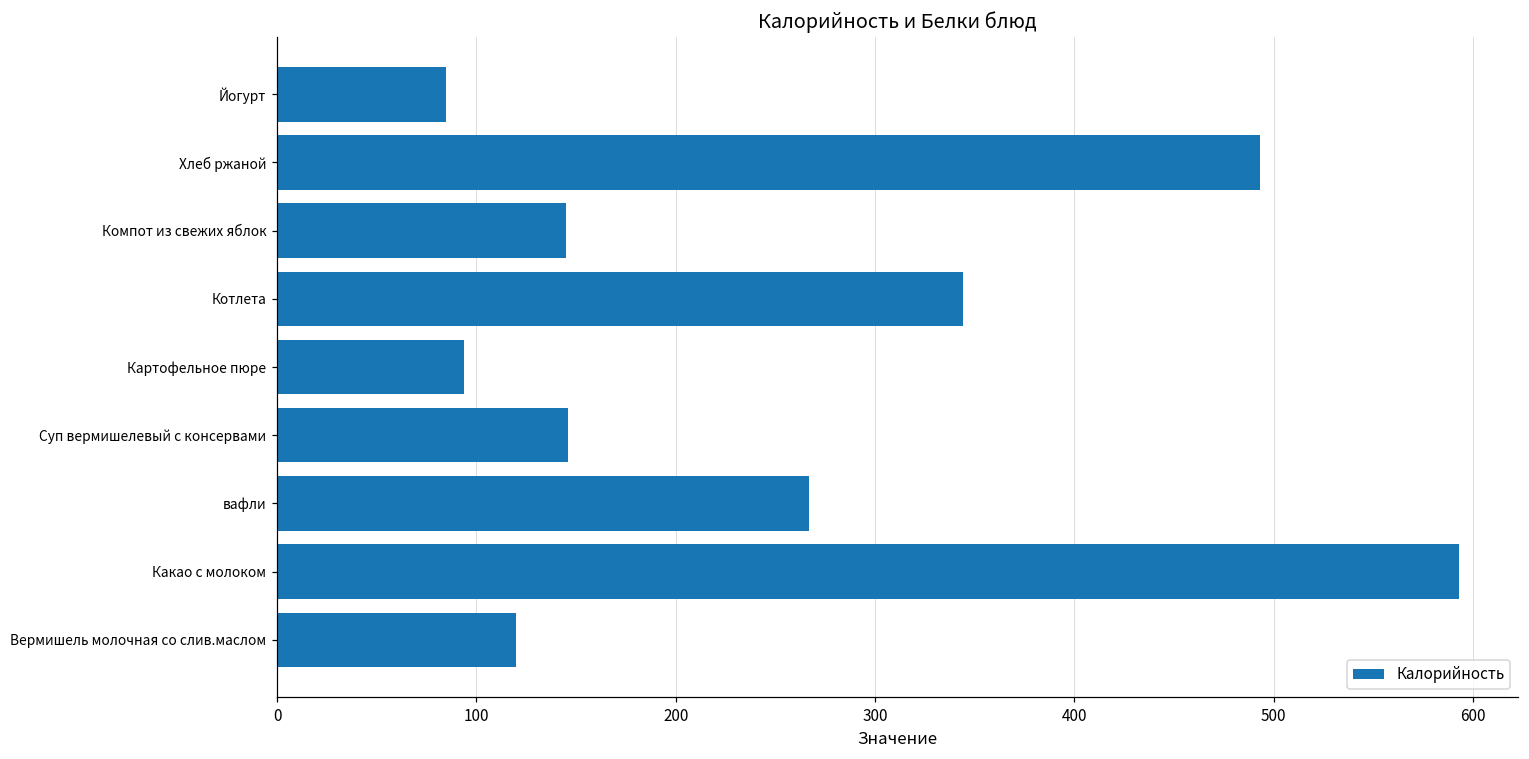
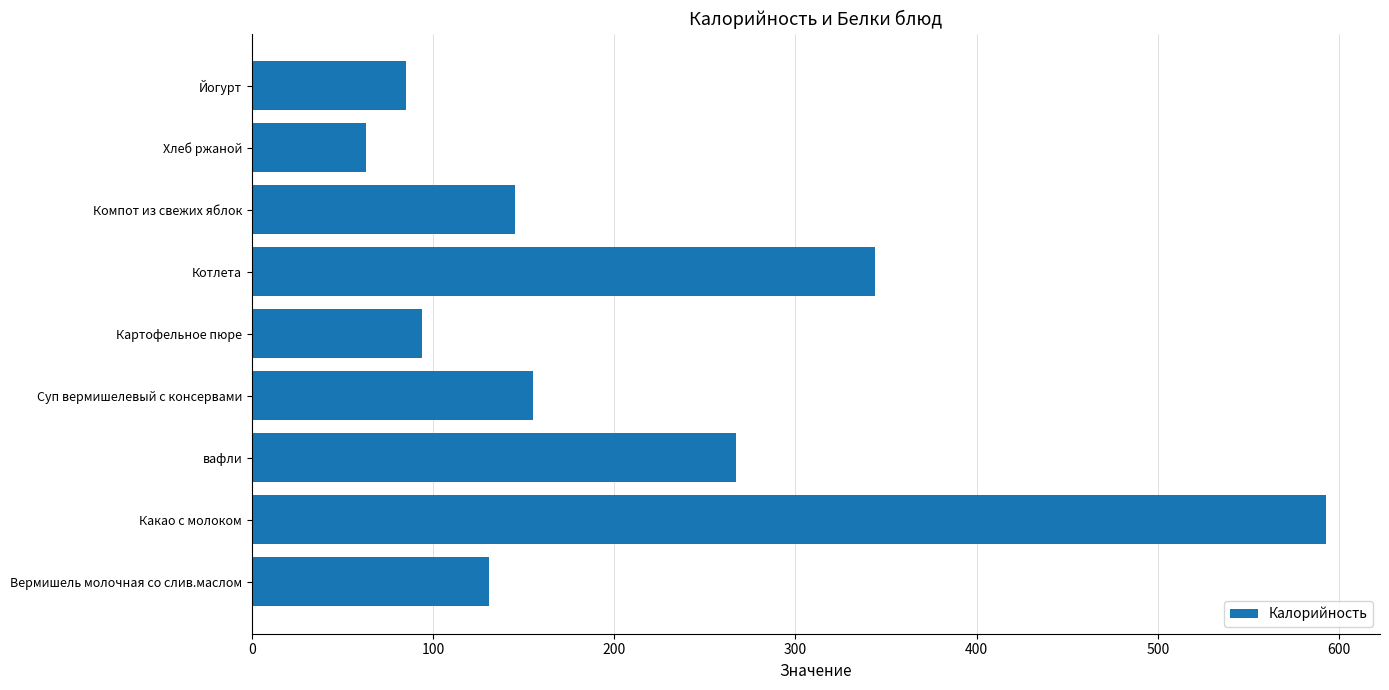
  {
    "Йогурт": 85,
-   "Хлеб ржаной": 493,
+   "Хлеб ржаной": 63,
    "Компот из свежих яблок": 145,
    "Котлета": 344,
    "Картофельное пюре": 94,
-   "Суп вермишелевый с консервами": 146,
+   "Суп вермишелевый с консервами": 155,
    "вафли": 267,
    "Какао с молоком": 593,
-   "Вермишель молочная со слив.маслом": 120
+   "Вермишель молочная со слив.маслом": 131
  }
